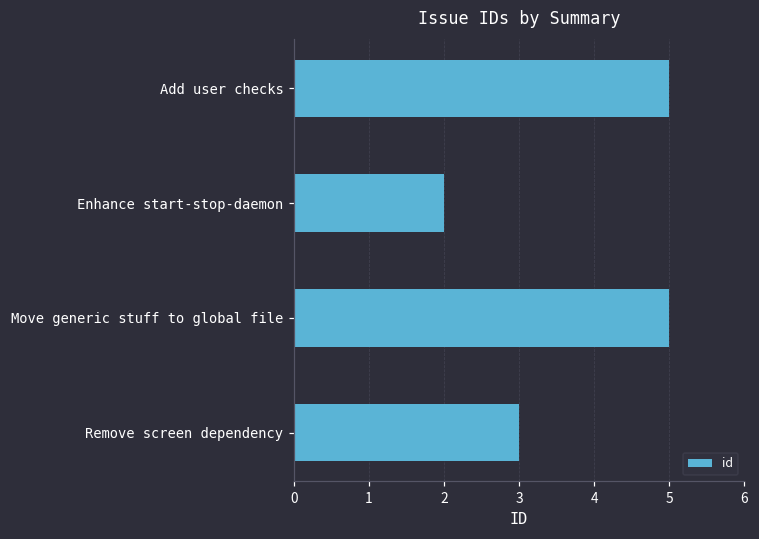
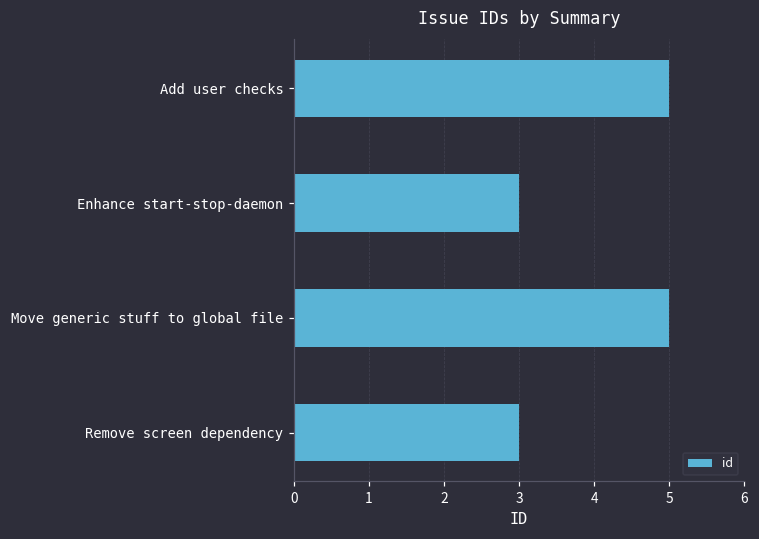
  {
    "Add user checks": 5,
-   "Enhance start-stop-daemon": 2,
+   "Enhance start-stop-daemon": 3,
    "Move generic stuff to global file": 5,
    "Remove screen dependency": 3
  }
